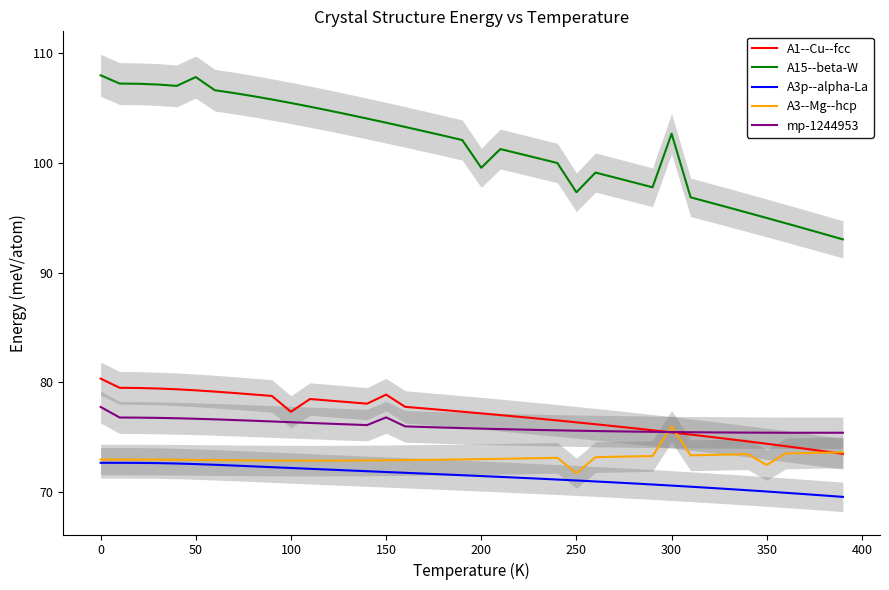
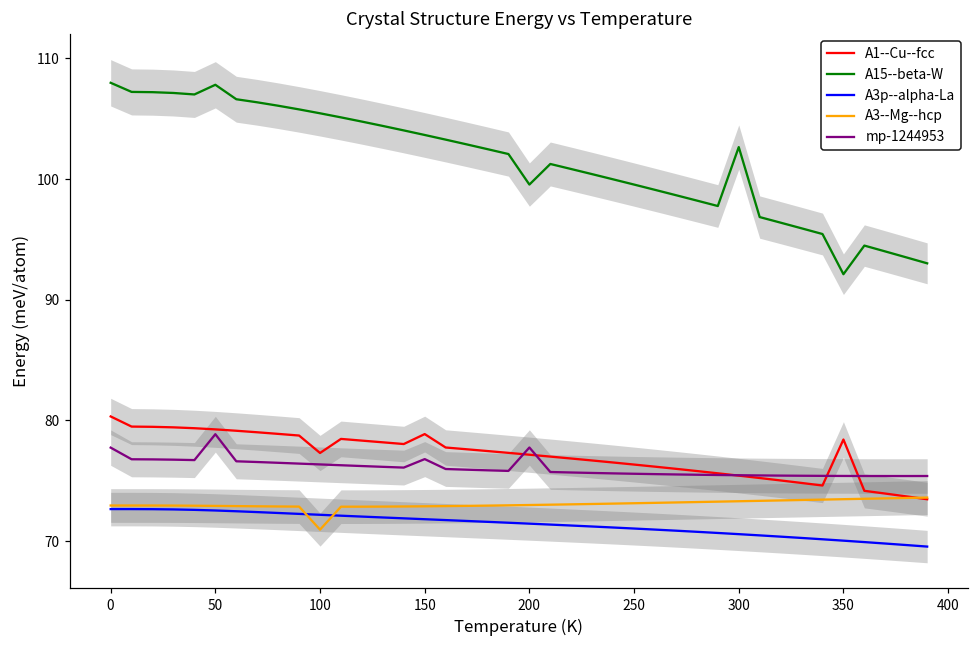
  {
    "A1--Cu--fcc": {
      "0": 80.3,
      "50": 79.3,
      "100": 77.3,
      "150": 78.9,
      "250": 76.3,
-     "350": 74.4
+     "350": 78.4
    },
    "A15--beta-W": {
      "0": 108.0,
      "50": 107.8,
      "100": 105.4,
      "150": 103.6,
      "200": 99.5,
-     "250": 97.3,
+     "250": 99.5,
      "300": 102.6,
-     "350": 95.0
+     "350": 92.1
    },
    "A3p--alpha-La": {
      "0": 72.7,
      "50": 72.5,
      "150": 71.8,
      "200": 71.5,
      "250": 71.0,
      "300": 70.6,
      "350": 70.0
    },
    "A3--Mg--hcp": {
      "0": 73.0,
      "50": 72.9,
-     "100": 72.9,
+     "100": 71.0,
      "150": 72.9,
-     "250": 71.7,
-     "300": 76.0,
-     "350": 72.5
+     "250": 73.1,
+     "300": 73.3,
+     "350": 73.5
    },
    "mp-1244953": {
      "0": 77.8,
-     "50": 76.7,
+     "50": 78.9,
      "100": 76.4,
      "150": 76.8,
-     "200": 75.8,
+     "200": 77.8,
      "250": 75.6,
      "350": 75.4
    }
  }
